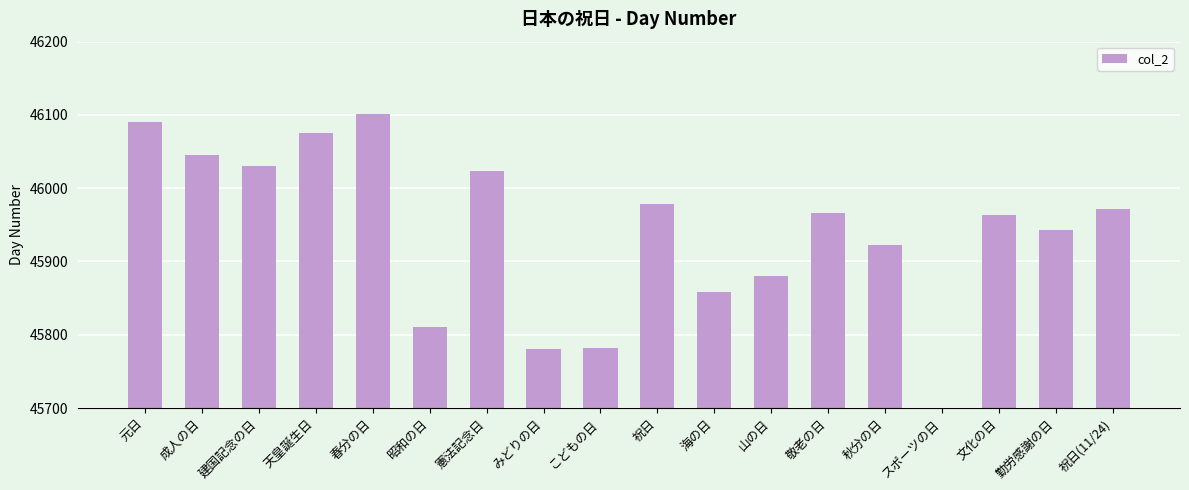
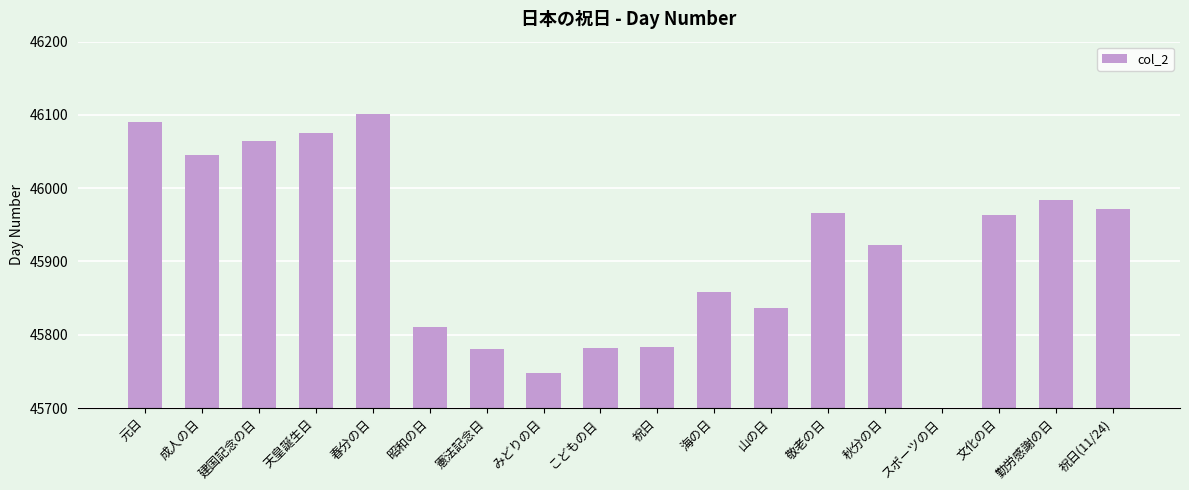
  {
    "元日": 46090,
    "成人の日": 46050,
-   "建国記念の日": 46030,
+   "建国記念の日": 46060,
    "天皇誕生日": 46080,
    "春分の日": 46100,
    "昭和の日": 45810,
-   "憲法記念日": 46020,
-   "みどりの日": 45780,
+   "憲法記念日": 45780,
+   "みどりの日": 45750,
    "こどもの日": 45780,
-   "祝日": 45980,
+   "祝日": 45780,
    "海の日": 45860,
-   "山の日": 45880,
+   "山の日": 45840,
    "敬老の日": 45970,
    "秋分の日": 45920,
    "文化の日": 45960,
-   "勤労感謝の日": 45940,
+   "勤労感謝の日": 45980,
    "祝日(11/24)": 45970
  }
